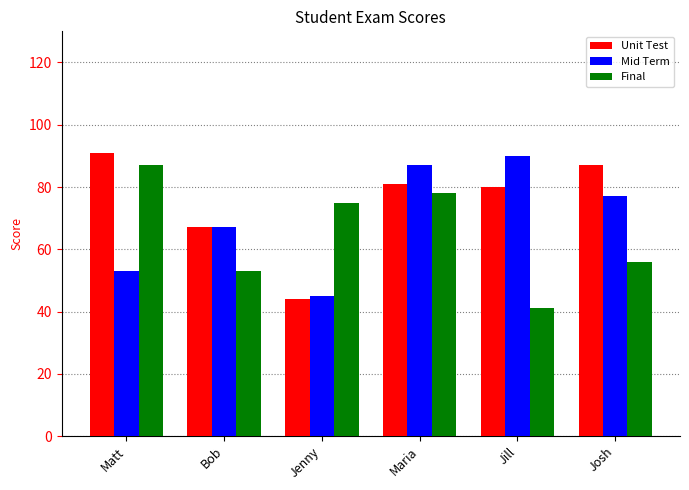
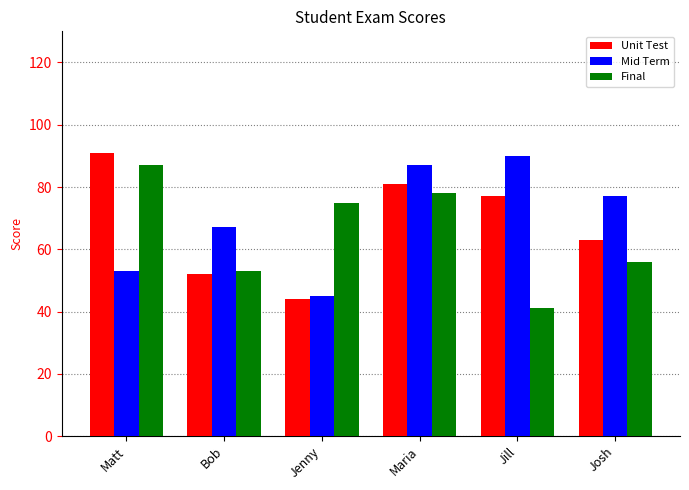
  {
    "Unit Test": {
      "Matt": 91,
-     "Bob": 67,
+     "Bob": 52,
      "Jenny": 44,
      "Maria": 81,
-     "Jill": 80,
-     "Josh": 87
+     "Jill": 77,
+     "Josh": 63
    },
    "Mid Term": {
      "Matt": 53,
      "Bob": 67,
      "Jenny": 45,
      "Maria": 87,
      "Jill": 90,
      "Josh": 77
    },
    "Final": {
      "Matt": 87,
      "Bob": 53,
      "Jenny": 75,
      "Maria": 78,
      "Jill": 41,
      "Josh": 56
    }
  }
